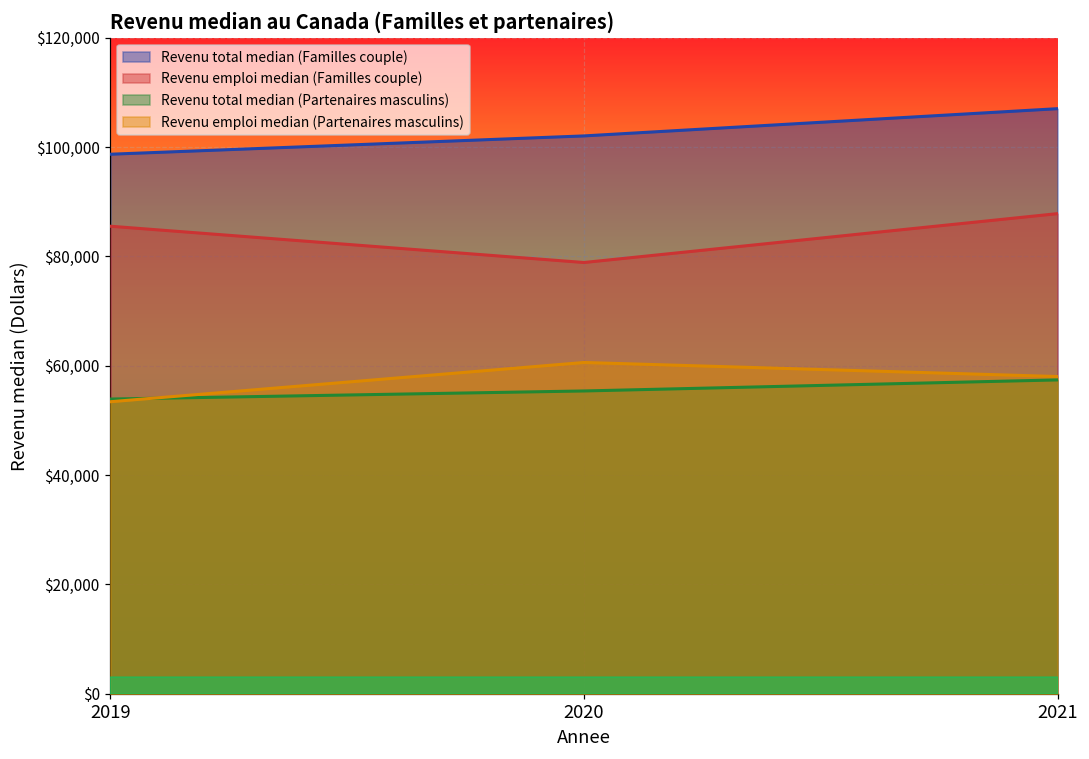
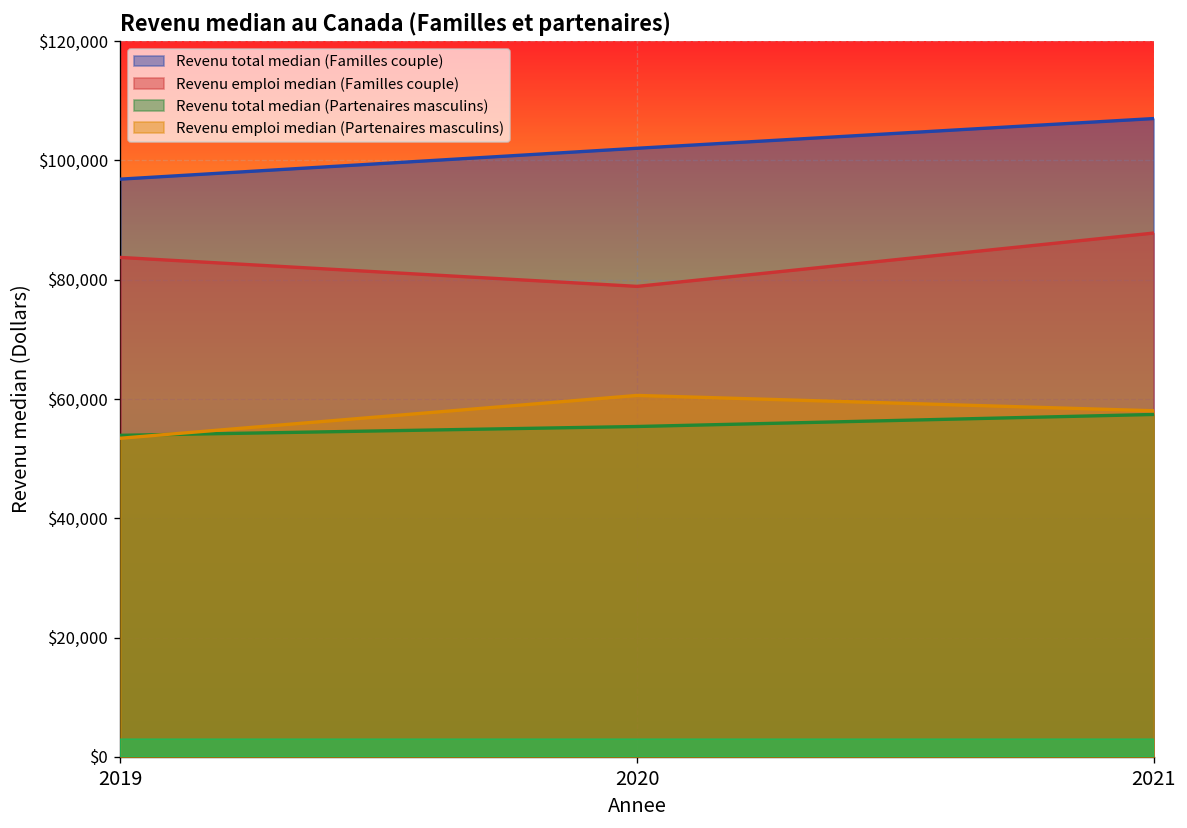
  {
    "Revenu total median (Familles couple)": {
-     "2019": "$99,000",
+     "2019": "$97,000",
      "2020": "$102,000",
      "2021": "$107,000"
    },
    "Revenu emploi median (Familles couple)": {
-     "2019": "$86,000",
+     "2019": "$84,000",
      "2020": "$79,000",
      "2021": "$88,000"
    },
    "Revenu total median (Partenaires masculins)": {
      "2020": "$55,000",
      "2021": "$57,000"
    },
    "Revenu emploi median (Partenaires masculins)": {
      "2020": "$61,000",
      "2021": "$58,000"
    }
  }
